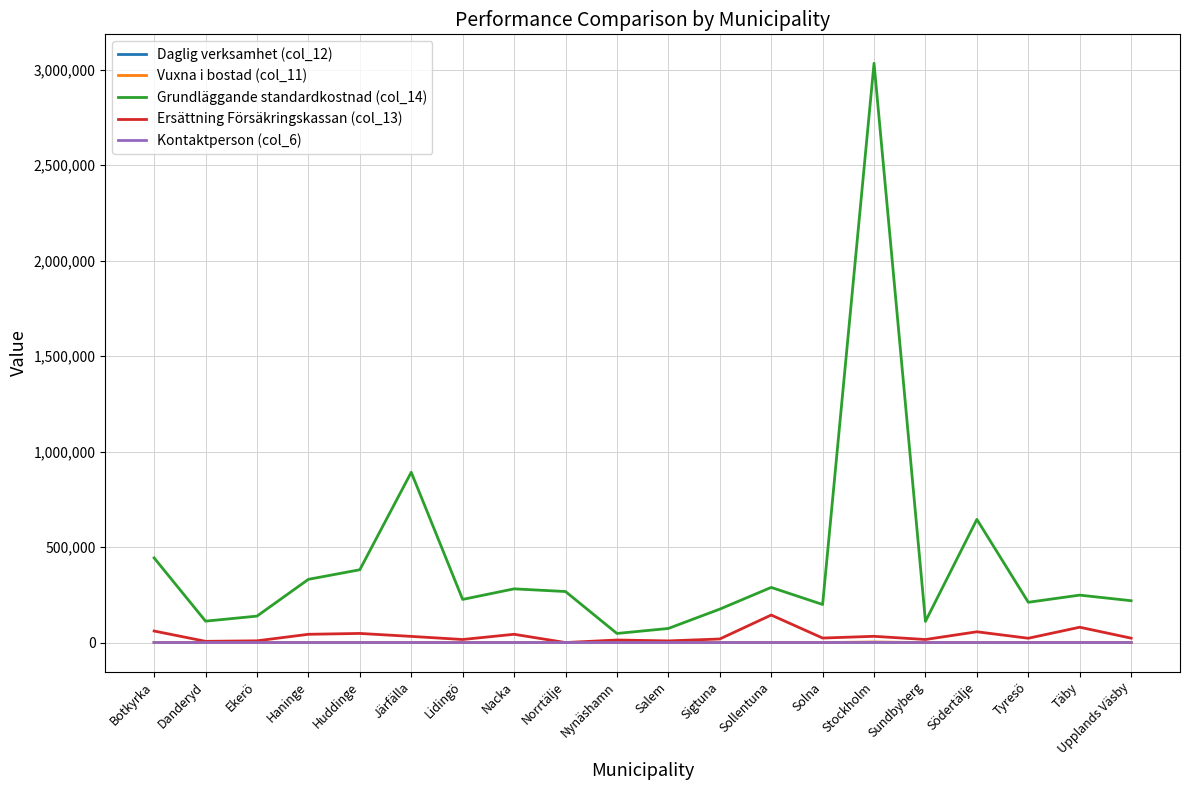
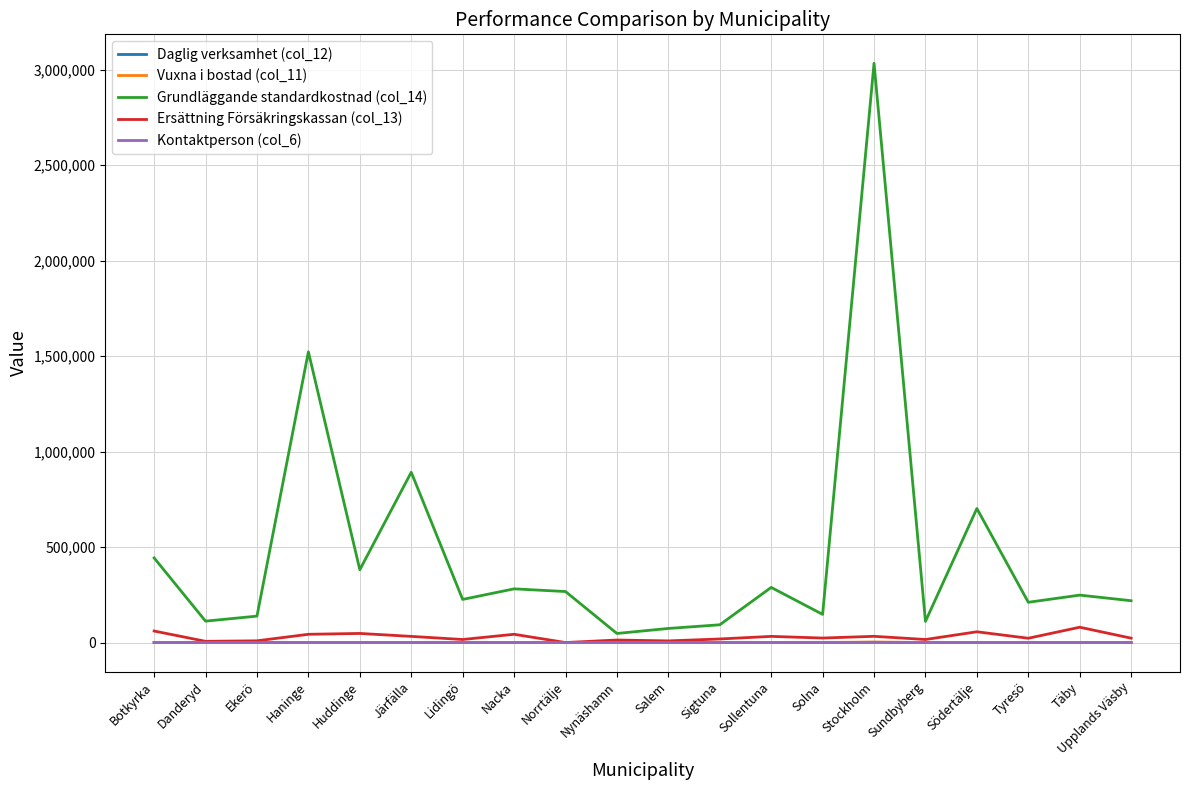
  {
    "Kontaktperson (col_6)": {
      "Botkyrka": "0",
      "Haninge": "0",
      "Huddinge": "0",
      "Järfälla": "0",
      "Lidingö": "0",
      "Nacka": "0",
      "Sigtuna": "0",
      "Sollentuna": "0",
      "Solna": "0",
      "Stockholm": "0",
      "Sundbyberg": "0",
      "Södertälje": "0",
      "Tyresö": "0",
      "Täby": "0",
      "Upplands Väsby": "0"
    },
    "Grundläggande standardkostnad (col_14)": {
      "Botkyrka": "440,000",
      "Danderyd": "110,000",
      "Ekerö": "140,000",
-     "Haninge": "330,000",
+     "Haninge": "1,520,000",
      "Huddinge": "380,000",
      "Järfälla": "890,000",
      "Lidingö": "230,000",
      "Nacka": "280,000",
      "Norrtälje": "270,000",
      "Nynäshamn": "50,000",
      "Salem": "70,000",
-     "Sigtuna": "170,000",
+     "Sigtuna": "90,000",
      "Sollentuna": "290,000",
-     "Solna": "200,000",
+     "Solna": "150,000",
      "Stockholm": "3,030,000",
      "Sundbyberg": "110,000",
-     "Södertälje": "640,000",
+     "Södertälje": "700,000",
      "Tyresö": "210,000",
      "Täby": "250,000",
      "Upplands Väsby": "220,000"
    },
    "Ersättning Försäkringskassan (col_13)": {
      "Botkyrka": "60,000",
      "Haninge": "40,000",
      "Huddinge": "50,000",
      "Järfälla": "30,000",
      "Lidingö": "20,000",
      "Nacka": "40,000",
      "Sigtuna": "20,000",
-     "Sollentuna": "140,000",
+     "Sollentuna": "30,000",
      "Solna": "20,000",
      "Stockholm": "30,000",
      "Sundbyberg": "20,000",
      "Södertälje": "60,000",
      "Tyresö": "20,000",
      "Täby": "80,000",
      "Upplands Väsby": "20,000"
    }
  }
